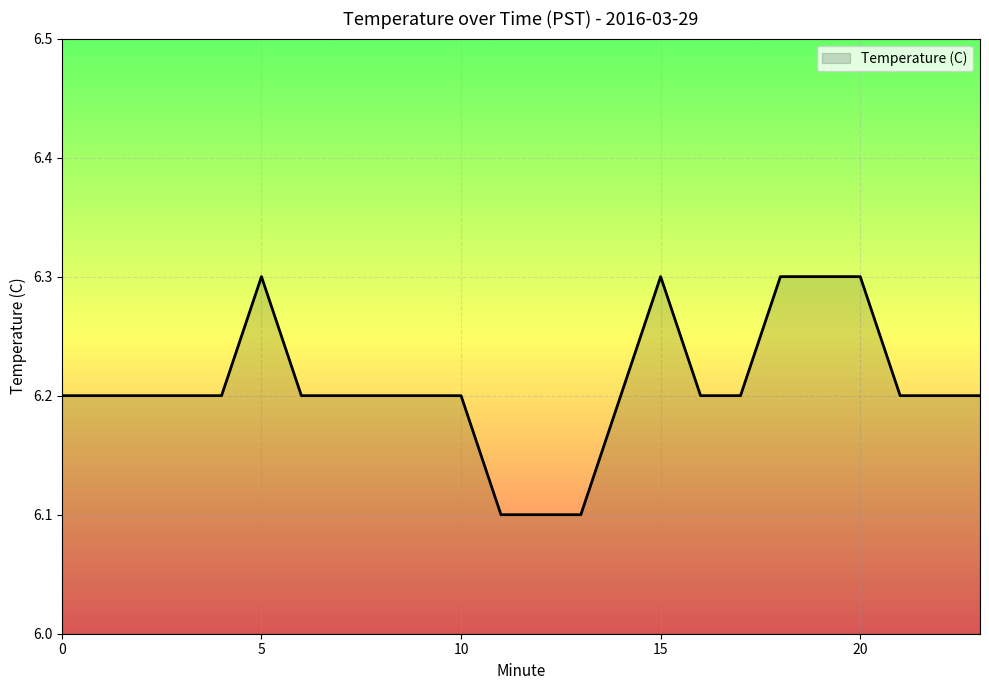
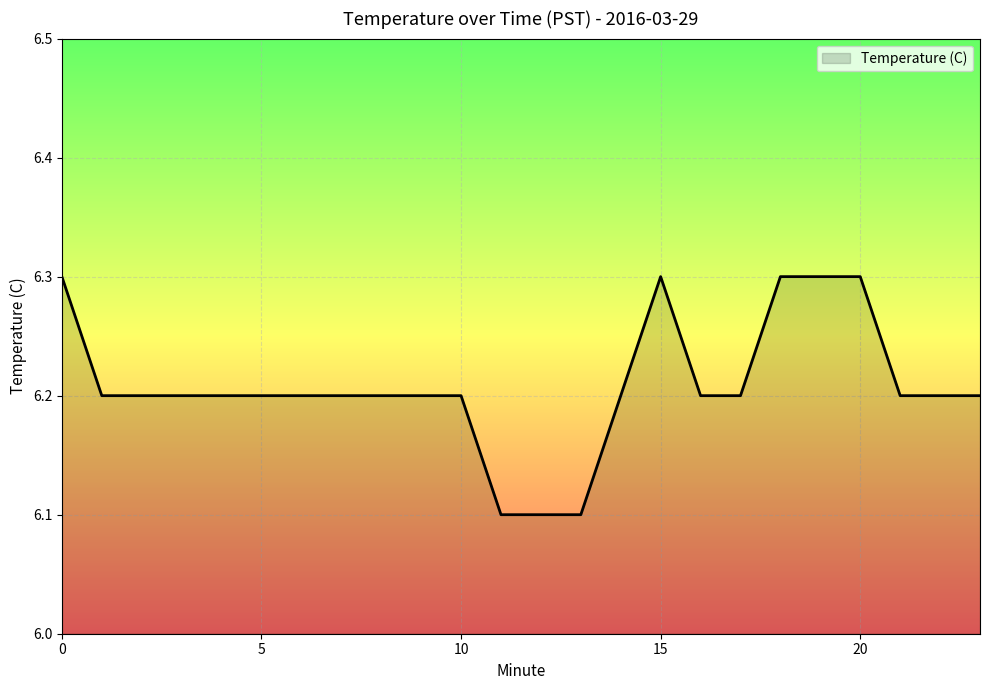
  {
-   "0": 6.2,
-   "5": 6.3,
+   "0": 6.3,
+   "5": 6.2,
    "10": 6.2,
    "15": 6.3,
    "20": 6.3
  }
